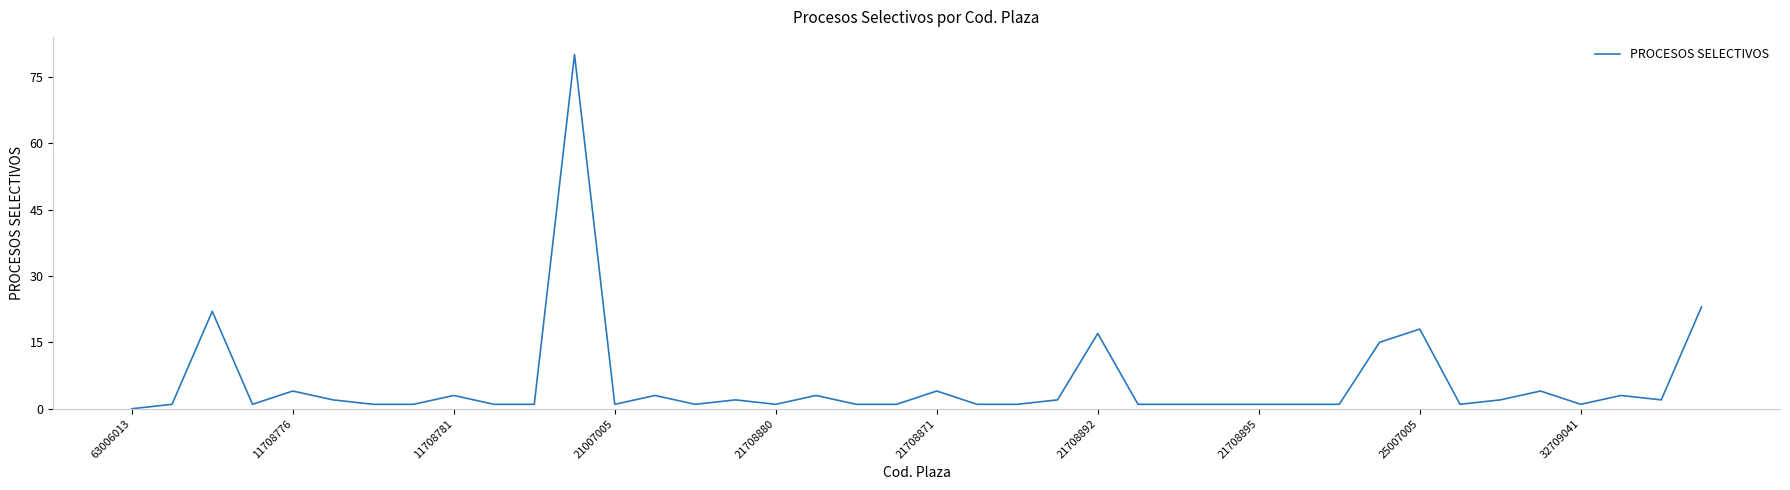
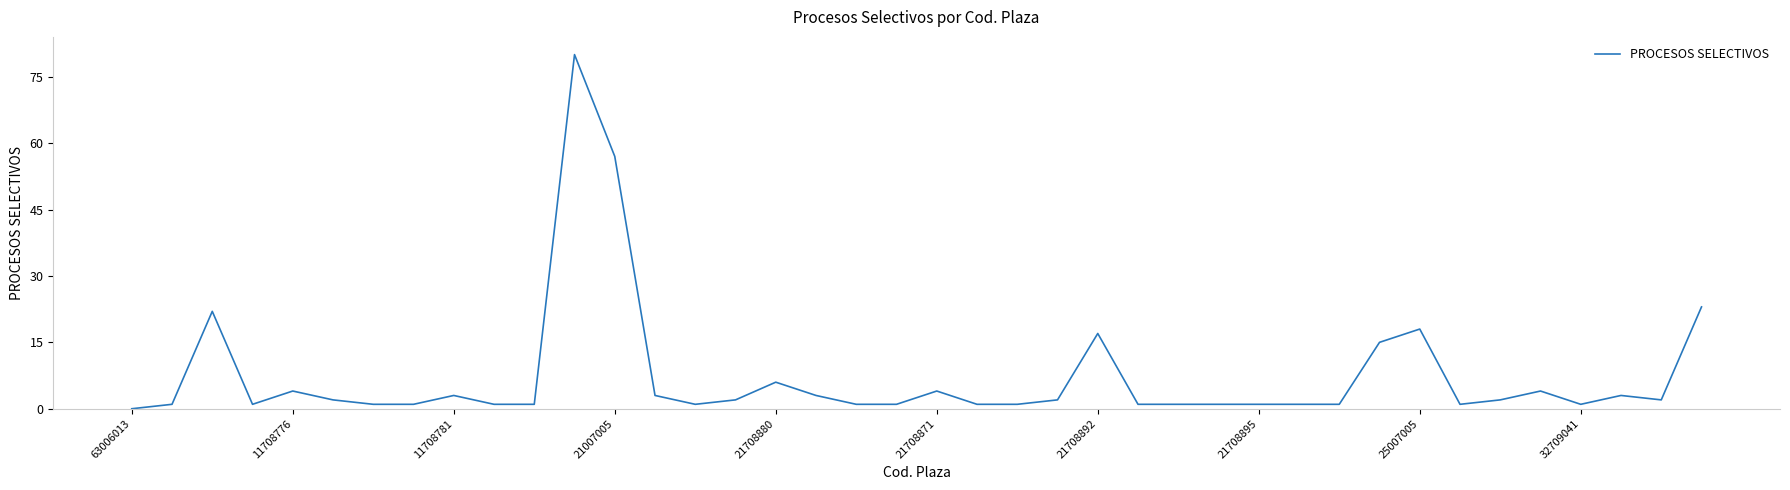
  {
    "63006013": 0,
    "11708776": 4,
    "11708781": 3,
-   "21007005": 1,
-   "21708880": 1,
+   "21007005": 57,
+   "21708880": 6,
    "21708871": 4,
    "21708892": 17,
    "21708895": 1,
    "25007005": 18,
    "32709041": 1
  }
